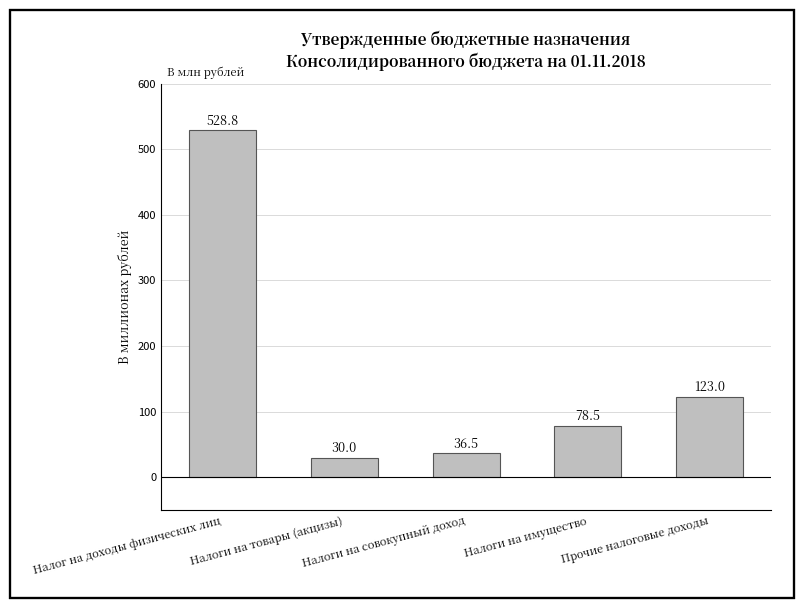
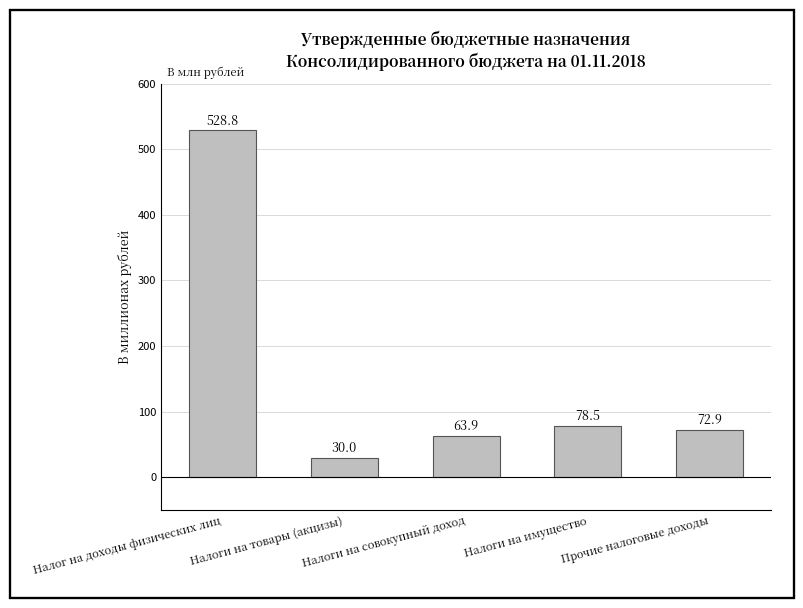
  {
    "Налог на доходы физических лиц": 528.8,
    "Налоги на товары (акцизы)": 30.0,
-   "Налоги на совокупный доход": 36.5,
+   "Налоги на совокупный доход": 63.9,
    "Налоги на имущество": 78.5,
-   "Прочие налоговые доходы": 123.0
+   "Прочие налоговые доходы": 72.9
  }
